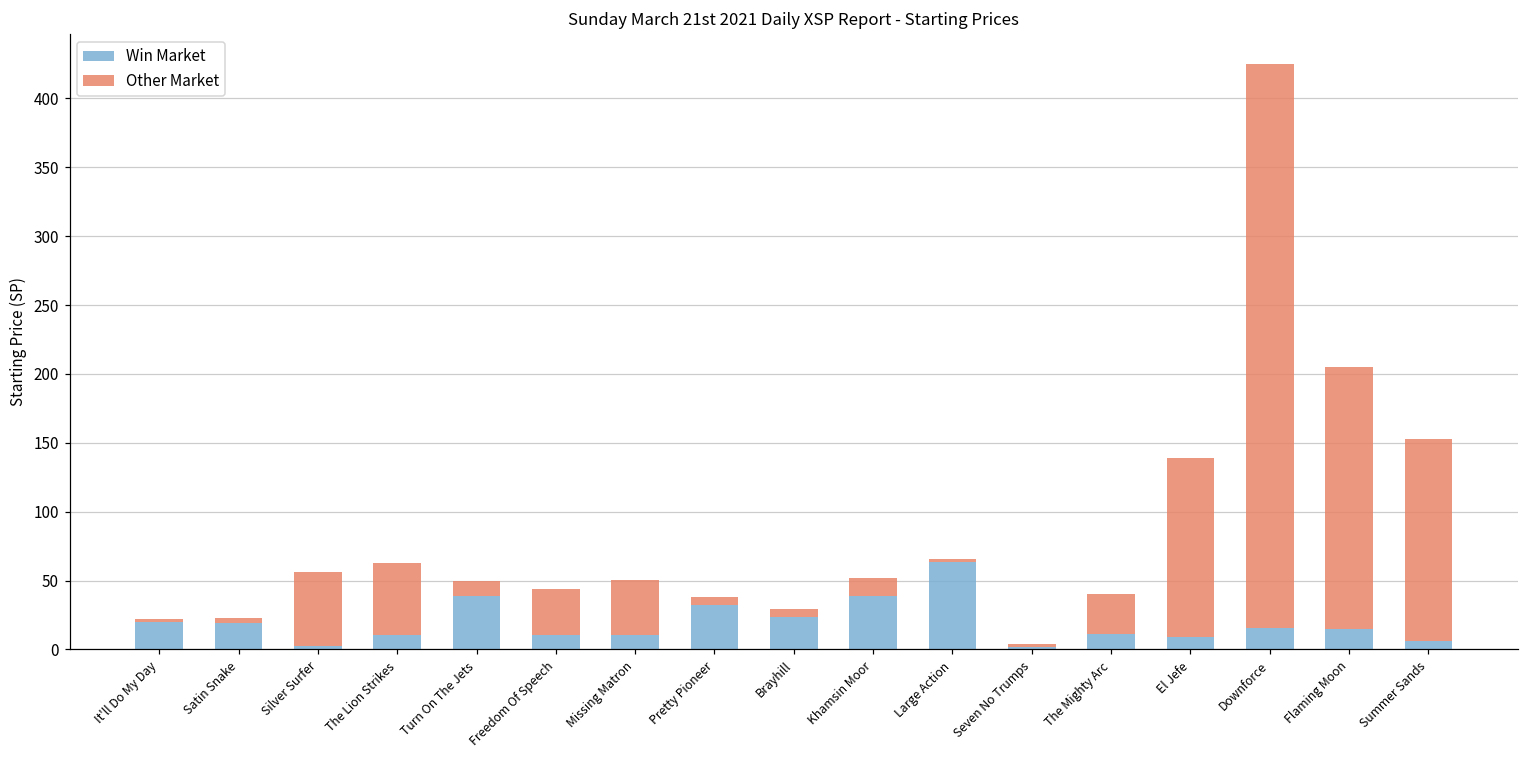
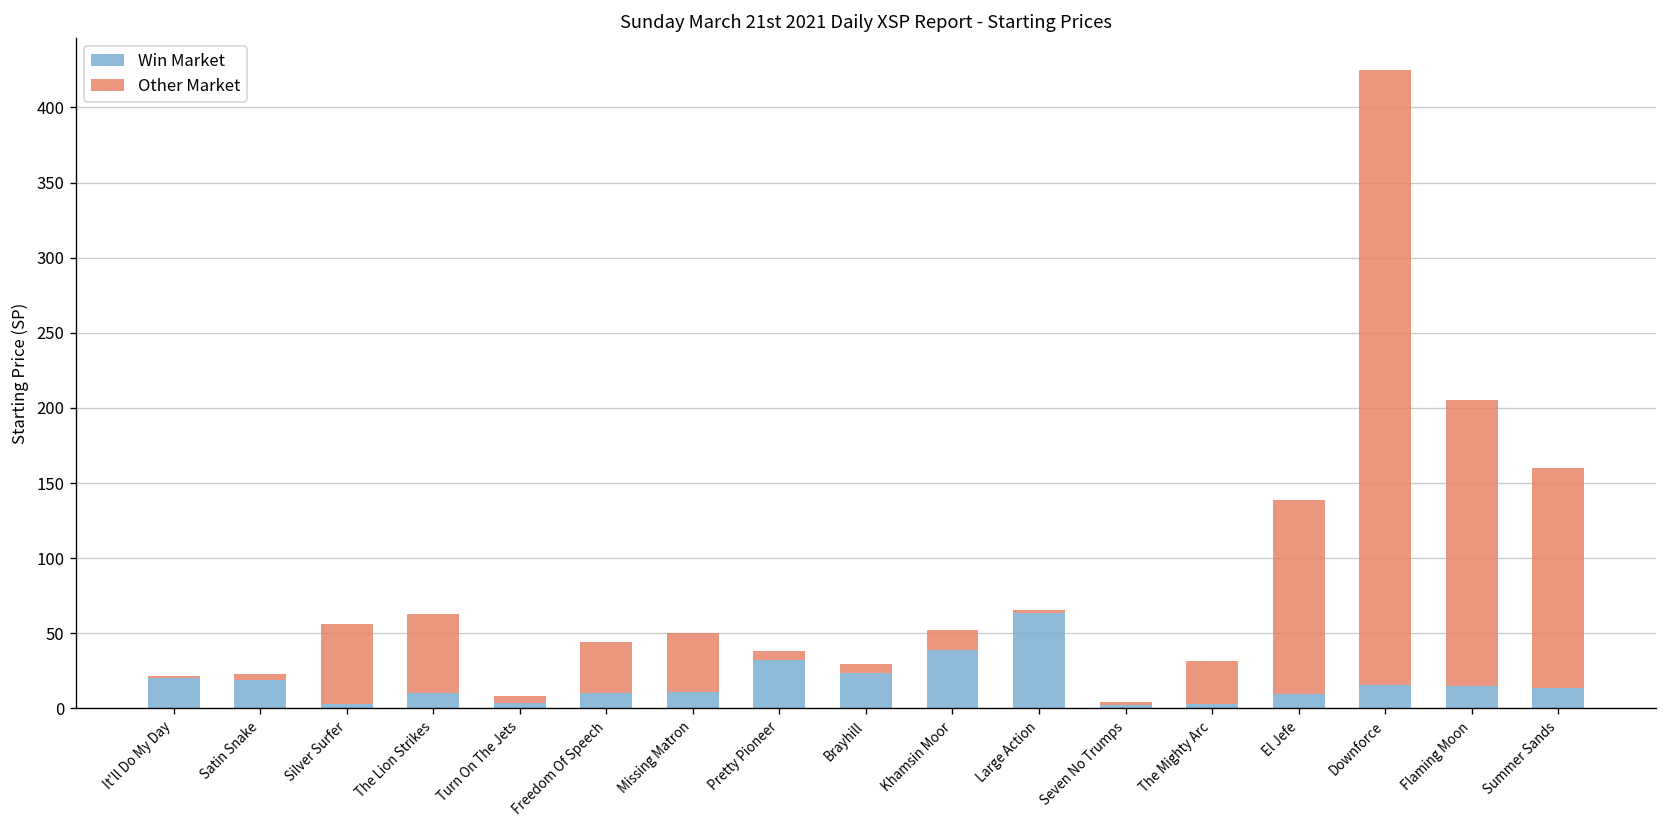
  {
    "Win Market": {
      "It'll Do My Day": 20,
      "Satin Snake": 19,
      "Silver Surfer": 3,
      "The Lion Strikes": 10,
-     "Turn On The Jets": 38,
+     "Turn On The Jets": 4,
      "Freedom Of Speech": 10,
      "Missing Matron": 11,
      "Pretty Pioneer": 33,
      "Brayhill": 23,
      "Khamsin Moor": 39,
      "Large Action": 64,
      "Seven No Trumps": 2,
-     "The Mighty Arc": 11,
+     "The Mighty Arc": 3,
      "El Jefe": 9,
      "Downforce": 16,
      "Flaming Moon": 15,
-     "Summer Sands": 6
+     "Summer Sands": 13
    },
    "Other Market": {
      "Satin Snake": 4,
      "Silver Surfer": 53,
      "The Lion Strikes": 53,
-     "Turn On The Jets": 11,
+     "Turn On The Jets": 4,
      "Freedom Of Speech": 34,
      "Missing Matron": 40,
      "Pretty Pioneer": 6,
      "Brayhill": 6,
      "Khamsin Moor": 13,
      "Large Action": 2,
      "Seven No Trumps": 2,
      "The Mighty Arc": 29,
      "El Jefe": 129,
      "Downforce": 410,
      "Flaming Moon": 190,
      "Summer Sands": 147
    }
  }
